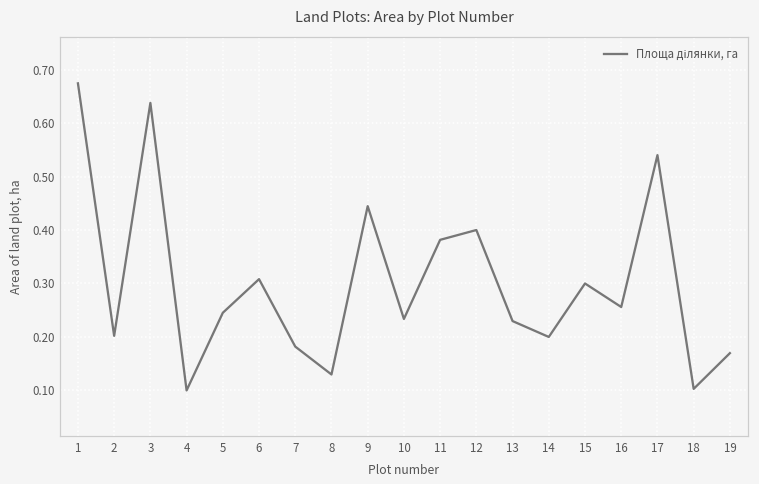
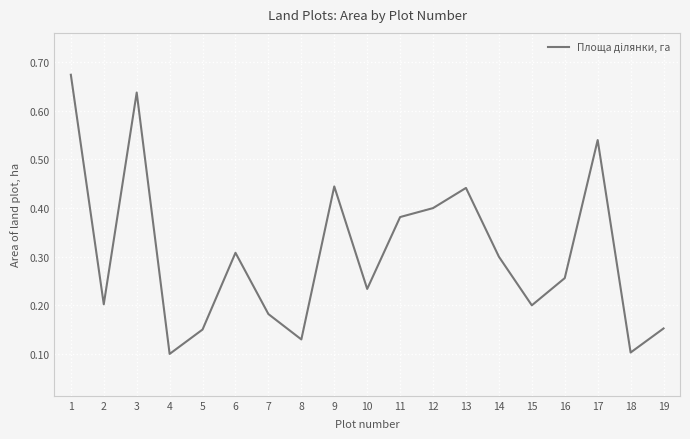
  {
    "1": 0.67,
    "2": 0.20,
    "3": 0.64,
    "4": 0.10,
-   "5": 0.25,
+   "5": 0.15,
    "6": 0.31,
    "7": 0.18,
    "8": 0.13,
    "9": 0.44,
    "10": 0.23,
    "11": 0.38,
    "12": 0.40,
-   "13": 0.23,
-   "14": 0.2,
-   "15": 0.3,
+   "13": 0.44,
+   "14": 0.3,
+   "15": 0.2,
    "16": 0.26,
    "17": 0.54,
    "18": 0.10,
-   "19": 0.17
+   "19": 0.15
  }
